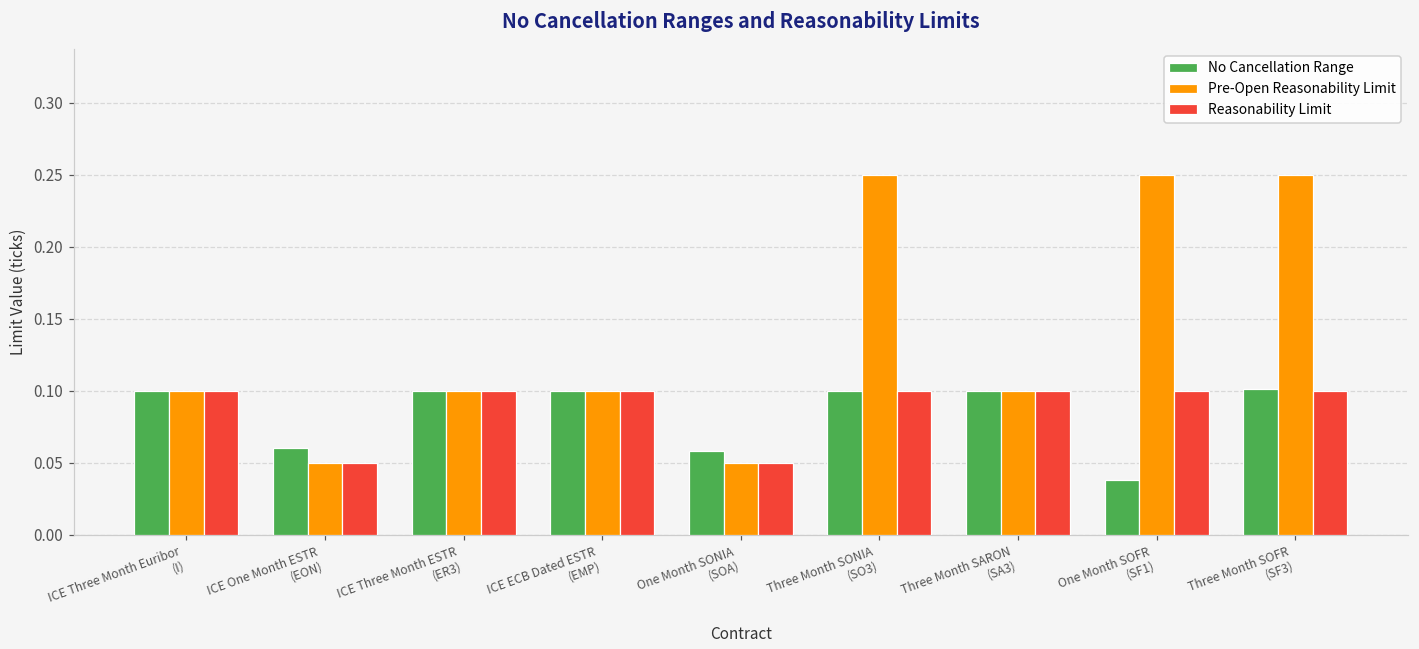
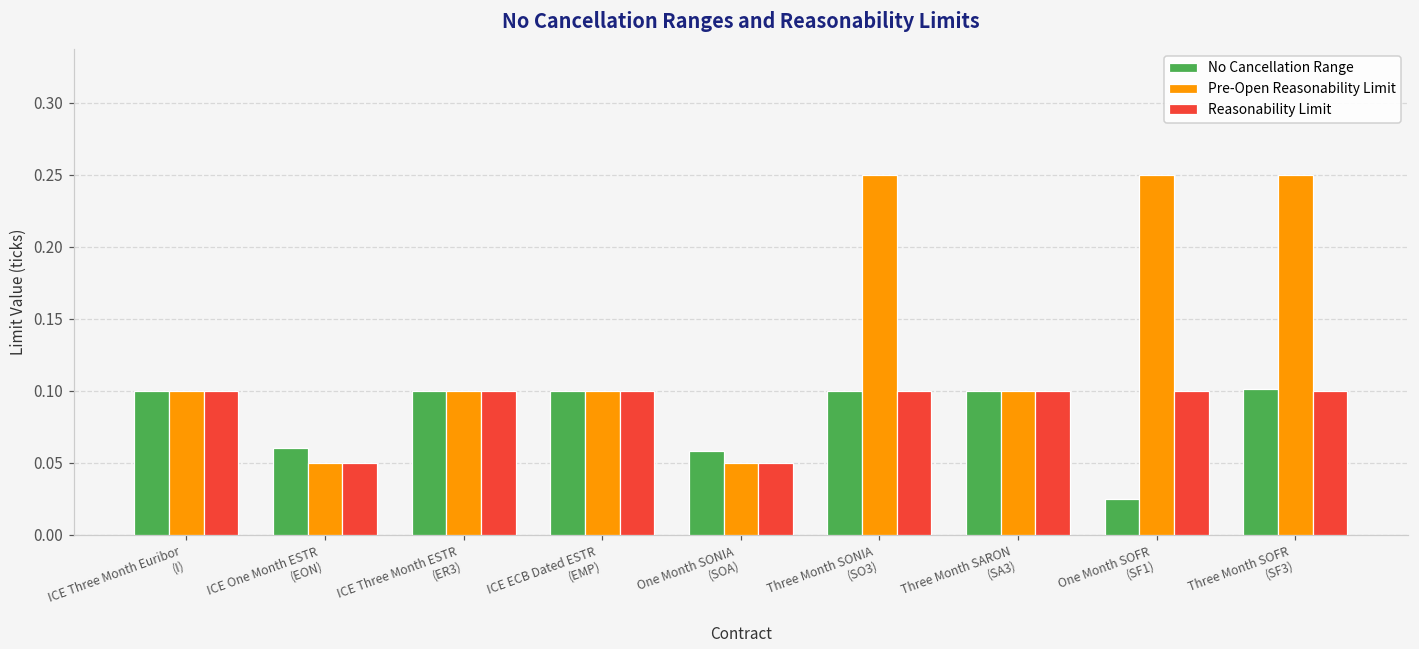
  {
    "No Cancellation Range": {
      "ICE Three Month Euribor (I)": 0.100,
      "ICE One Month ESTR (EON)": 0.060,
      "ICE Three Month ESTR (ER3)": 0.100,
      "ICE ECB Dated ESTR (EMP)": 0.100,
      "One Month SONIA (SOA)": 0.058,
      "Three Month SONIA (SO3)": 0.100,
      "Three Month SARON (SA3)": 0.100,
-     "One Month SOFR (SF1)": 0.038,
+     "One Month SOFR (SF1)": 0.025,
      "Three Month SOFR (SF3)": 0.101
    },
    "Pre-Open Reasonability Limit": {
      "ICE Three Month Euribor (I)": 0.100,
      "ICE One Month ESTR (EON)": 0.050,
      "ICE Three Month ESTR (ER3)": 0.100,
      "ICE ECB Dated ESTR (EMP)": 0.100,
      "One Month SONIA (SOA)": 0.050,
      "Three Month SONIA (SO3)": 0.250,
      "Three Month SARON (SA3)": 0.100,
      "One Month SOFR (SF1)": 0.250,
      "Three Month SOFR (SF3)": 0.250
    },
    "Reasonability Limit": {
      "ICE Three Month Euribor (I)": 0.100,
      "ICE One Month ESTR (EON)": 0.050,
      "ICE Three Month ESTR (ER3)": 0.100,
      "ICE ECB Dated ESTR (EMP)": 0.100,
      "One Month SONIA (SOA)": 0.050,
      "Three Month SONIA (SO3)": 0.100,
      "Three Month SARON (SA3)": 0.100,
      "One Month SOFR (SF1)": 0.100,
      "Three Month SOFR (SF3)": 0.100
    }
  }
